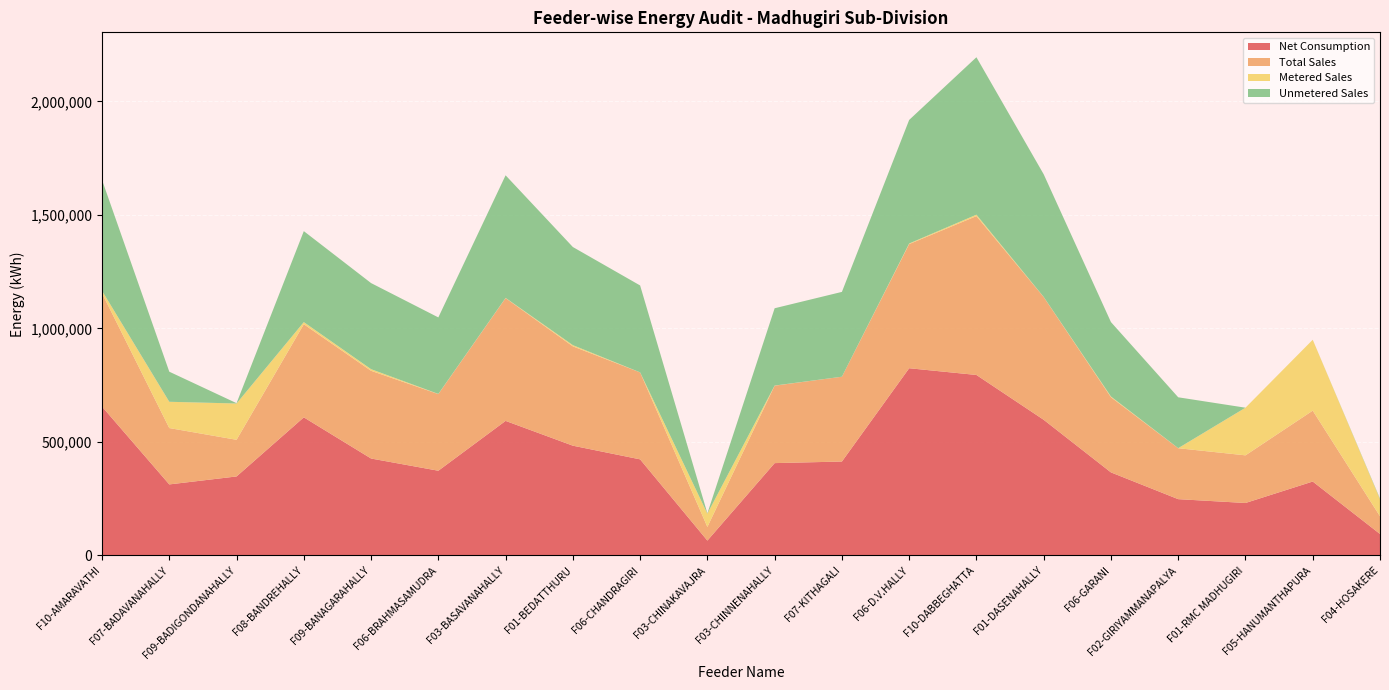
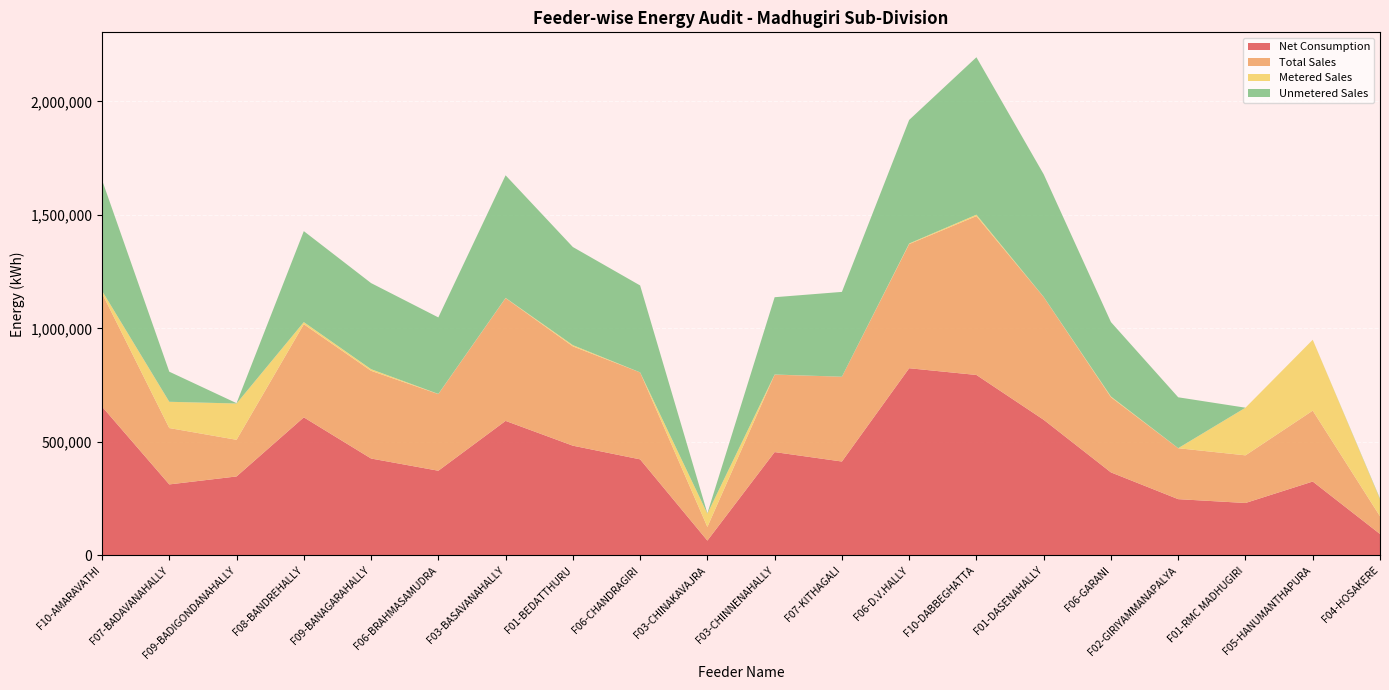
  {
    "Net Consumption": {
      "F10-AMARAVATHI": "660,000",
      "F07-BADAVANAHALLY": "310,000",
      "F09-BADIGONDANAHALLY": "350,000",
      "F08-BANDREHALLY": "610,000",
      "F09-BANAGARAHALLY": "430,000",
      "F06-BRAHMASAMUDRA": "370,000",
      "F03-BASAVANAHALLY": "590,000",
      "F01-BEDATTHURU": "480,000",
      "F06-CHANDRAGIRI": "420,000",
      "F03-CHINAKAVAJRA": "70,000",
-     "F03-CHINNENAHALLY": "410,000",
+     "F03-CHINNENAHALLY": "460,000",
      "F07-KITHAGALI": "410,000",
      "F06-D.V.HALLY": "820,000",
      "F10-DABBEGHATTA": "790,000",
      "F01-DASENAHALLY": "600,000",
      "F06-GARANI": "370,000",
      "F02-GIRIYAMMANAPALYA": "250,000",
      "F01-RMC MADHUGIRI": "230,000",
      "F05-HANUMANTHAPURA": "330,000",
      "F04-HOSAKERE": "90,000"
    },
    "Unmetered Sales": {
      "F10-AMARAVATHI": "490,000",
      "F07-BADAVANAHALLY": "130,000",
      "F08-BANDREHALLY": "400,000",
      "F09-BANAGARAHALLY": "380,000",
      "F06-BRAHMASAMUDRA": "340,000",
      "F03-BASAVANAHALLY": "540,000",
      "F01-BEDATTHURU": "430,000",
      "F06-CHANDRAGIRI": "380,000",
      "F03-CHINNENAHALLY": "340,000",
      "F07-KITHAGALI": "370,000",
      "F06-D.V.HALLY": "540,000",
      "F10-DABBEGHATTA": "690,000",
      "F01-DASENAHALLY": "540,000",
      "F06-GARANI": "330,000",
      "F02-GIRIYAMMANAPALYA": "220,000"
    }
  }
